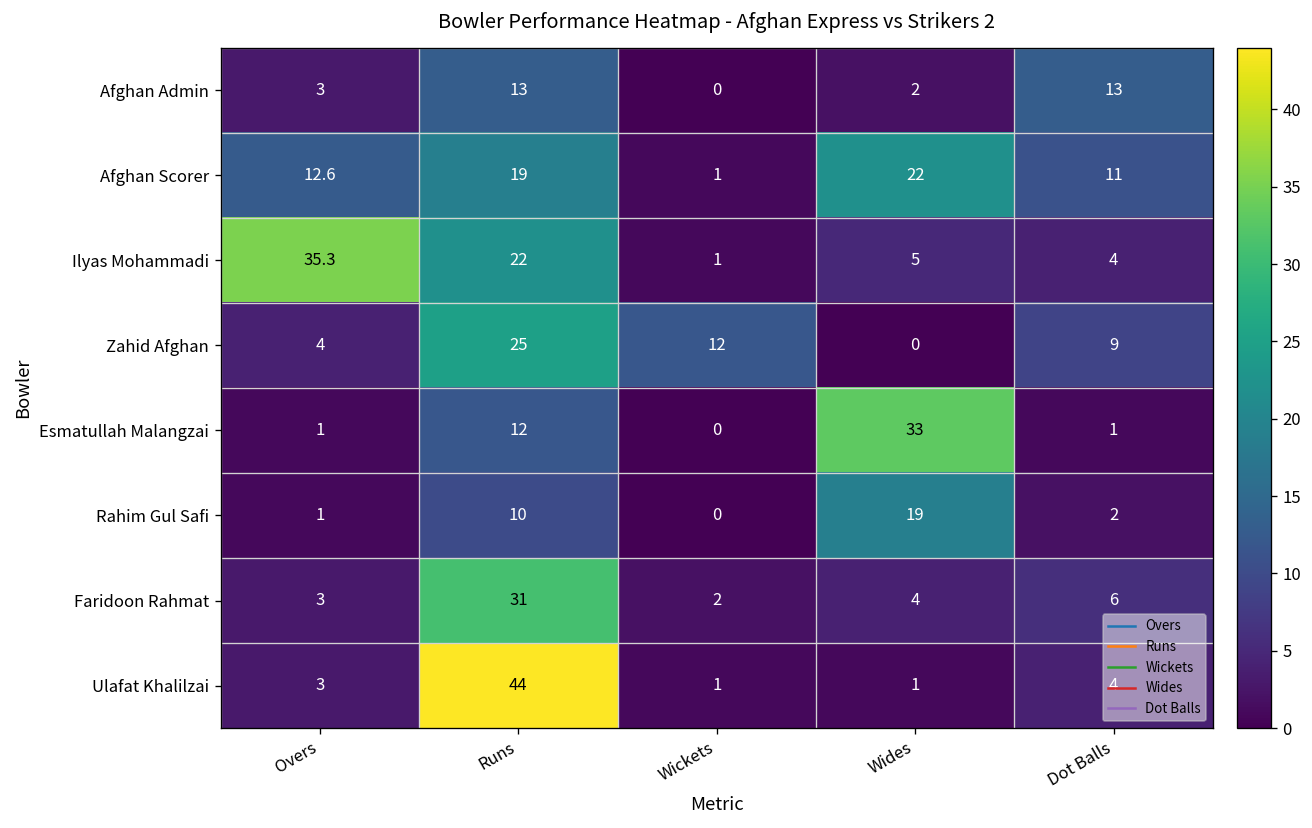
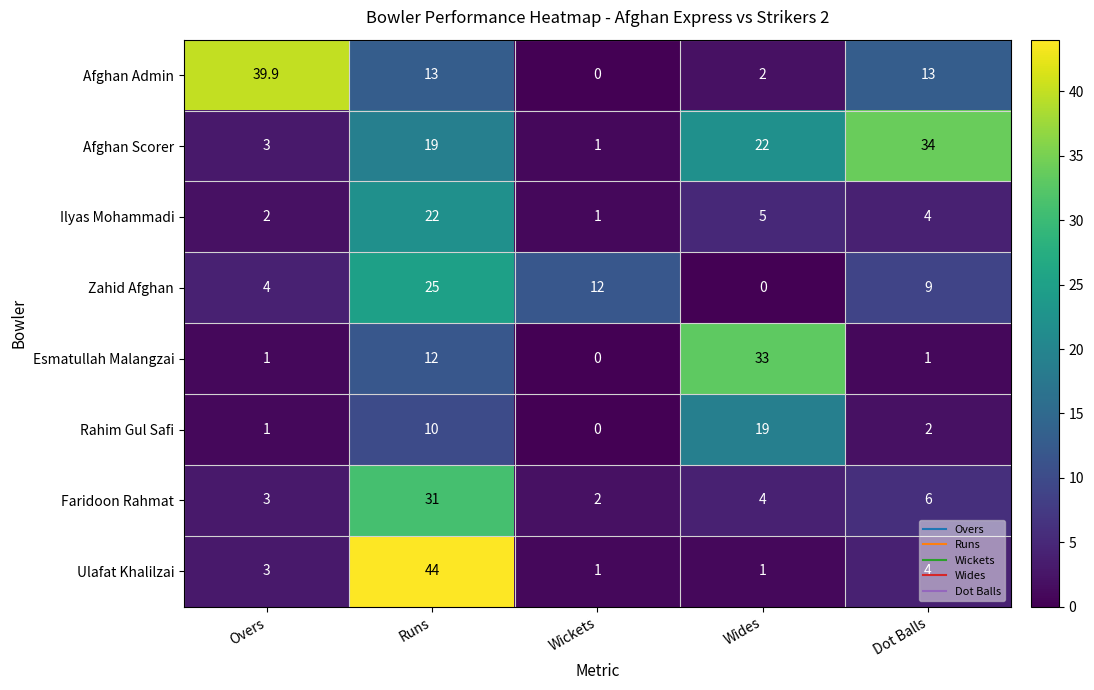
  {
    "Afghan Admin": {
-     "Overs": 3,
+     "Overs": 39.9,
      "Runs": 13,
      "Wickets": 0,
      "Wides": 2,
      "Dot Balls": 13
    },
    "Afghan Scorer": {
-     "Overs": 12.6,
+     "Overs": 3,
      "Runs": 19,
      "Wickets": 1,
      "Wides": 22,
-     "Dot Balls": 11
+     "Dot Balls": 34
    },
    "Ilyas Mohammadi": {
-     "Overs": 35.3,
+     "Overs": 2,
      "Runs": 22,
      "Wickets": 1,
      "Wides": 5,
      "Dot Balls": 4
    },
    "Zahid Afghan": {
      "Overs": 4,
      "Runs": 25,
      "Wickets": 12,
      "Wides": 0,
      "Dot Balls": 9
    },
    "Esmatullah Malangzai": {
      "Overs": 1,
      "Runs": 12,
      "Wickets": 0,
      "Wides": 33,
      "Dot Balls": 1
    },
    "Rahim Gul Safi": {
      "Overs": 1,
      "Runs": 10,
      "Wickets": 0,
      "Wides": 19,
      "Dot Balls": 2
    },
    "Faridoon Rahmat": {
      "Overs": 3,
      "Runs": 31,
      "Wickets": 2,
      "Wides": 4,
      "Dot Balls": 6
    },
    "Ulafat Khalilzai": {
      "Overs": 3,
      "Runs": 44,
      "Wickets": 1,
      "Wides": 1
    }
  }
